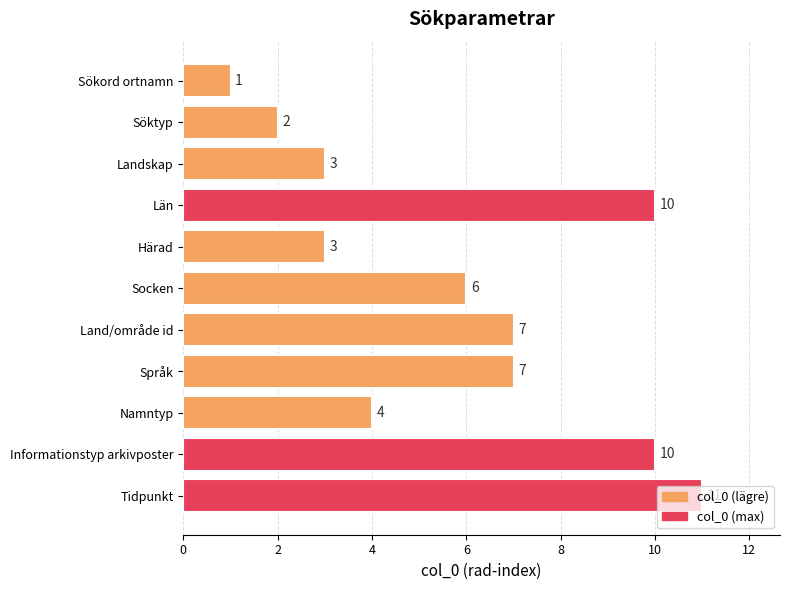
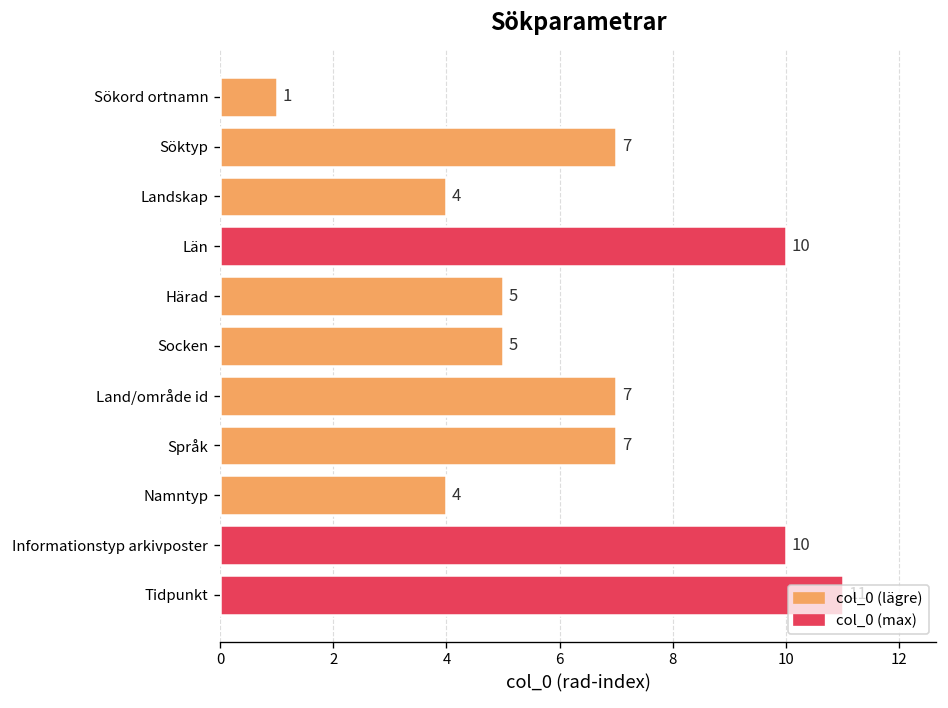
  {
    "Sökord ortnamn": 1,
-   "Söktyp": 2,
-   "Landskap": 3,
+   "Söktyp": 7,
+   "Landskap": 4,
    "Län": 10,
-   "Härad": 3,
-   "Socken": 6,
+   "Härad": 5,
+   "Socken": 5,
    "Land/område id": 7,
    "Språk": 7,
    "Namntyp": 4,
    "Informationstyp arkivposter": 10
  }
